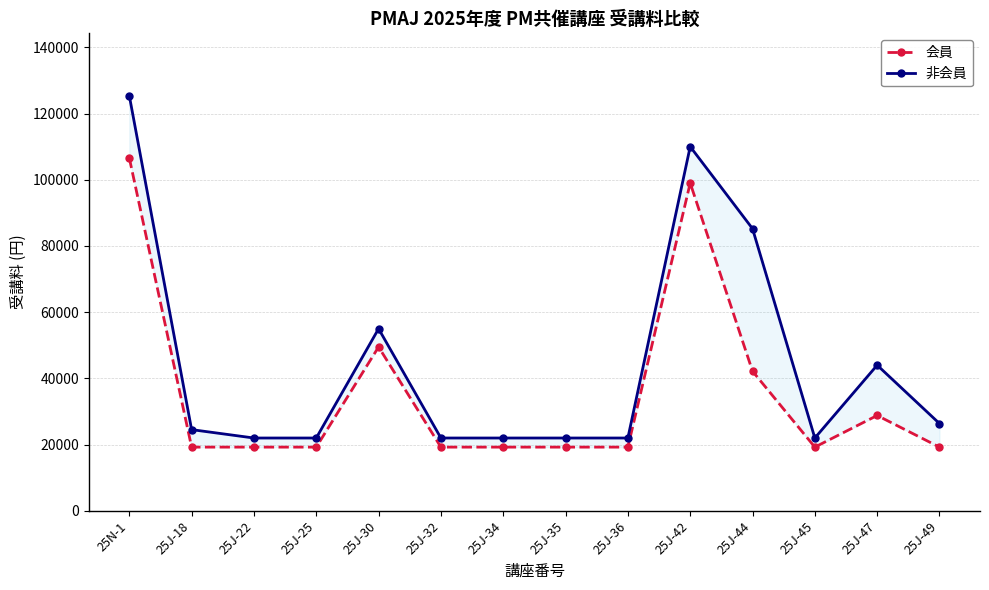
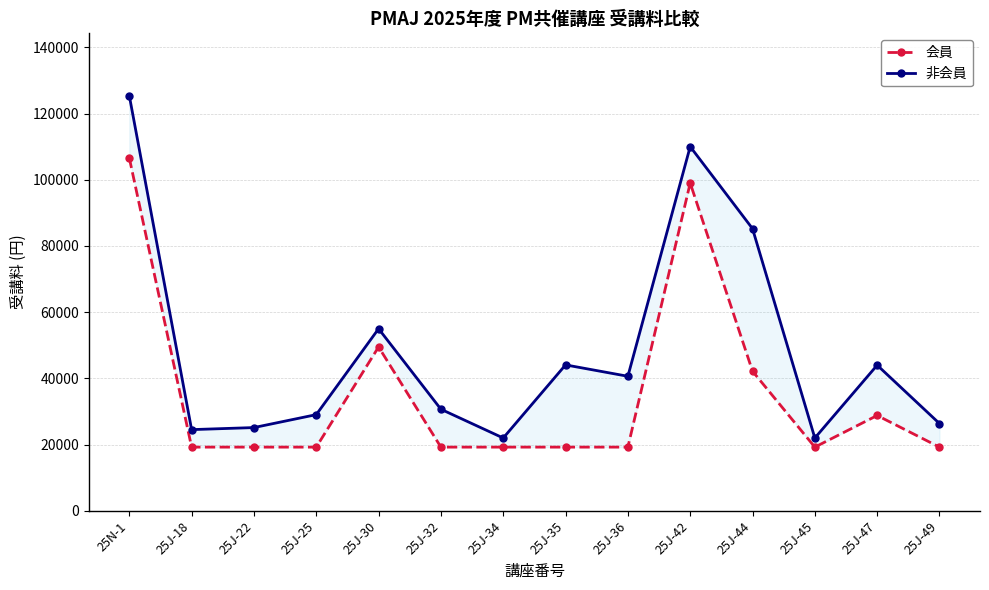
  {
    "会員": {
      "25N-1": 107000,
      "25J-18": 19000,
      "25J-22": 19000,
      "25J-25": 19000,
      "25J-30": 50000,
      "25J-32": 19000,
      "25J-34": 19000,
      "25J-35": 19000,
      "25J-36": 19000,
      "25J-42": 99000,
      "25J-44": 42000,
      "25J-45": 19000,
      "25J-47": 29000,
      "25J-49": 19000
    },
    "非会員": {
      "25N-1": 125000,
      "25J-18": 25000,
-     "25J-22": 22000,
-     "25J-25": 22000,
+     "25J-22": 25000,
+     "25J-25": 29000,
      "25J-30": 55000,
-     "25J-32": 22000,
+     "25J-32": 31000,
      "25J-34": 22000,
-     "25J-35": 22000,
-     "25J-36": 22000,
+     "25J-35": 44000,
+     "25J-36": 41000,
      "25J-42": 110000,
      "25J-44": 85000,
      "25J-45": 22000,
      "25J-47": 44000,
      "25J-49": 26000
    }
  }
